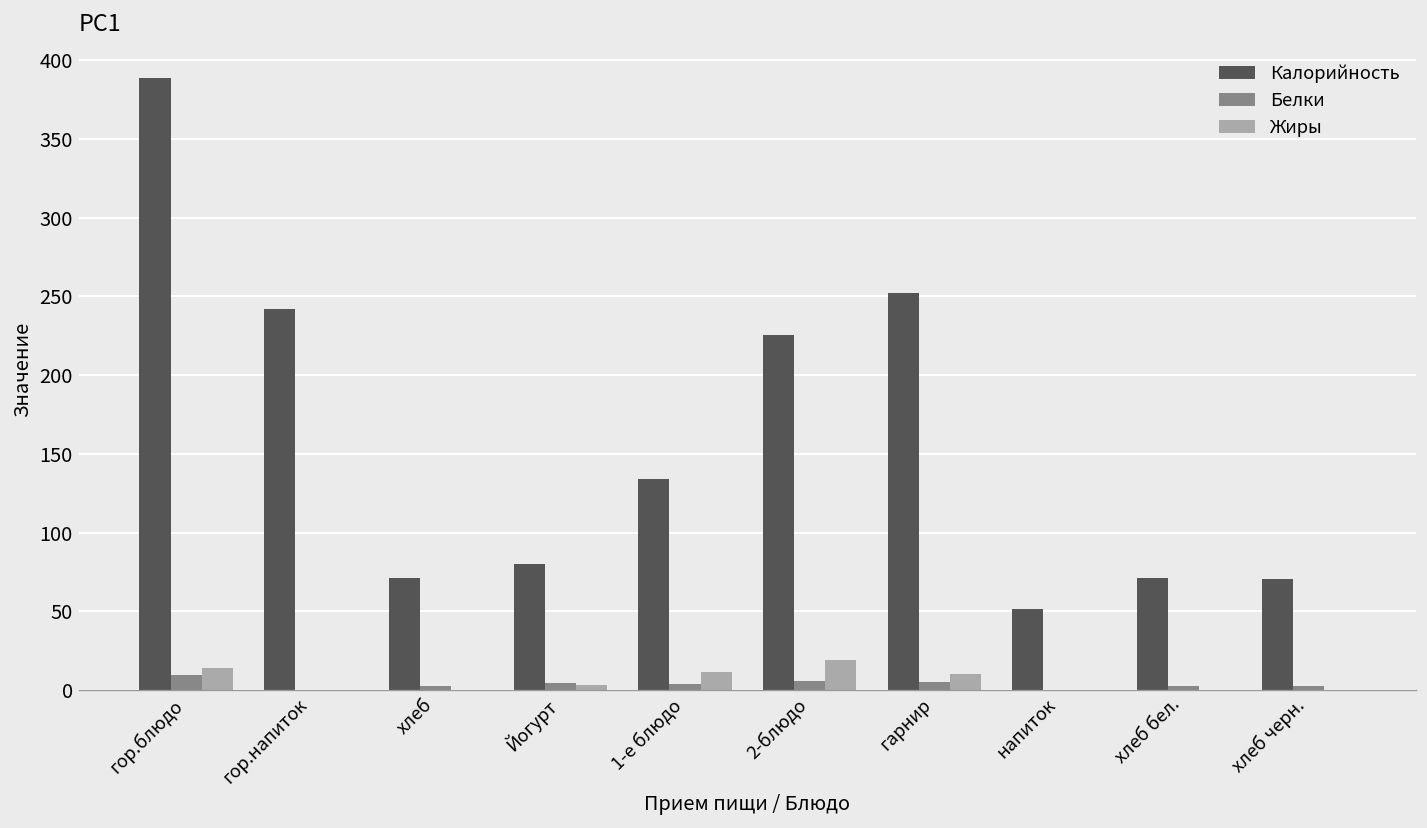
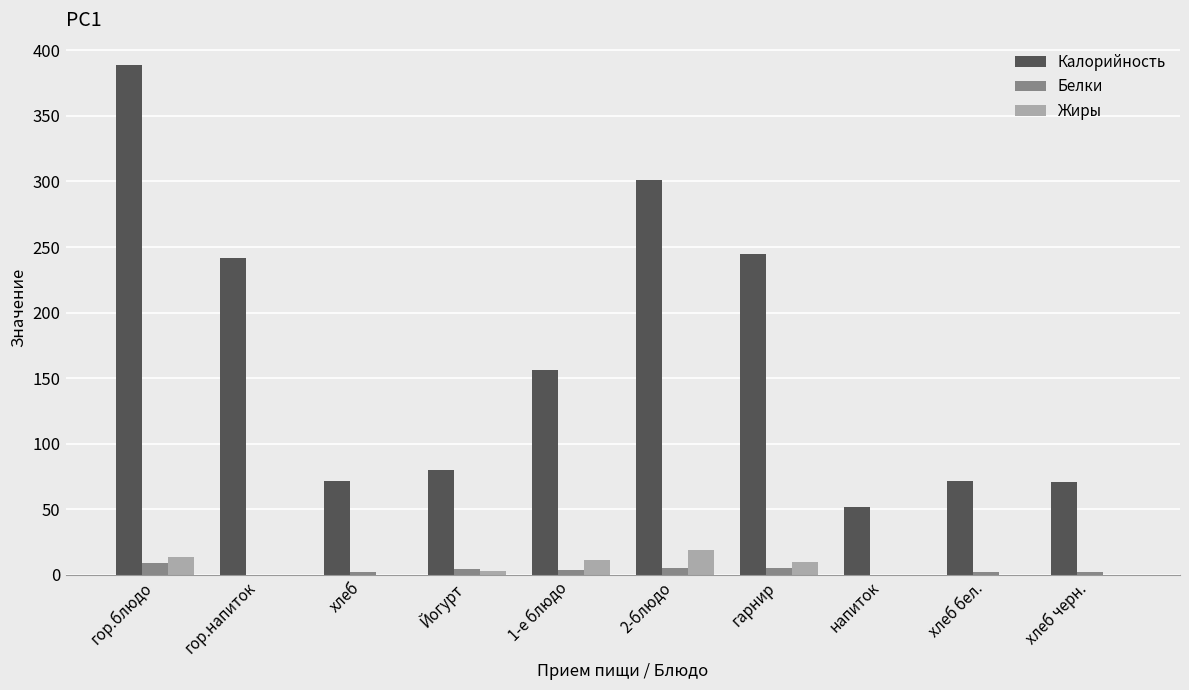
  {
    "Калорийность": {
      "гор.блюдо": 389,
      "гор.напиток": 242,
      "хлеб": 71,
      "Йогурт": 80,
-     "1-е блюдо": 134,
-     "2-блюдо": 225,
-     "гарнир": 253,
+     "1-е блюдо": 156,
+     "2-блюдо": 301,
+     "гарнир": 245,
      "напиток": 52,
      "хлеб бел.": 71,
      "хлеб черн.": 71
    }
  }
